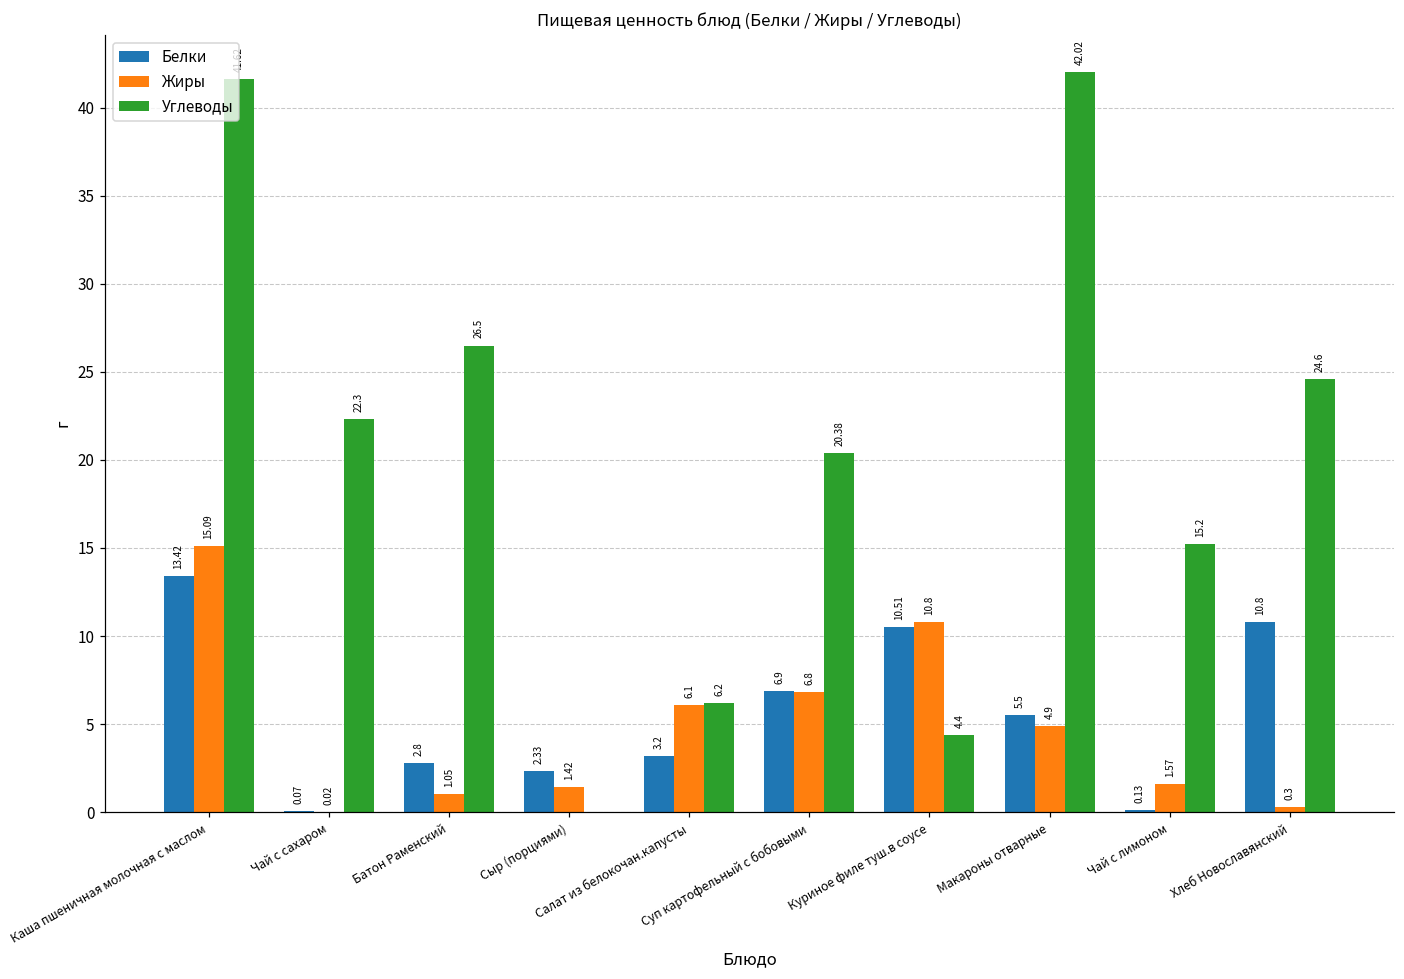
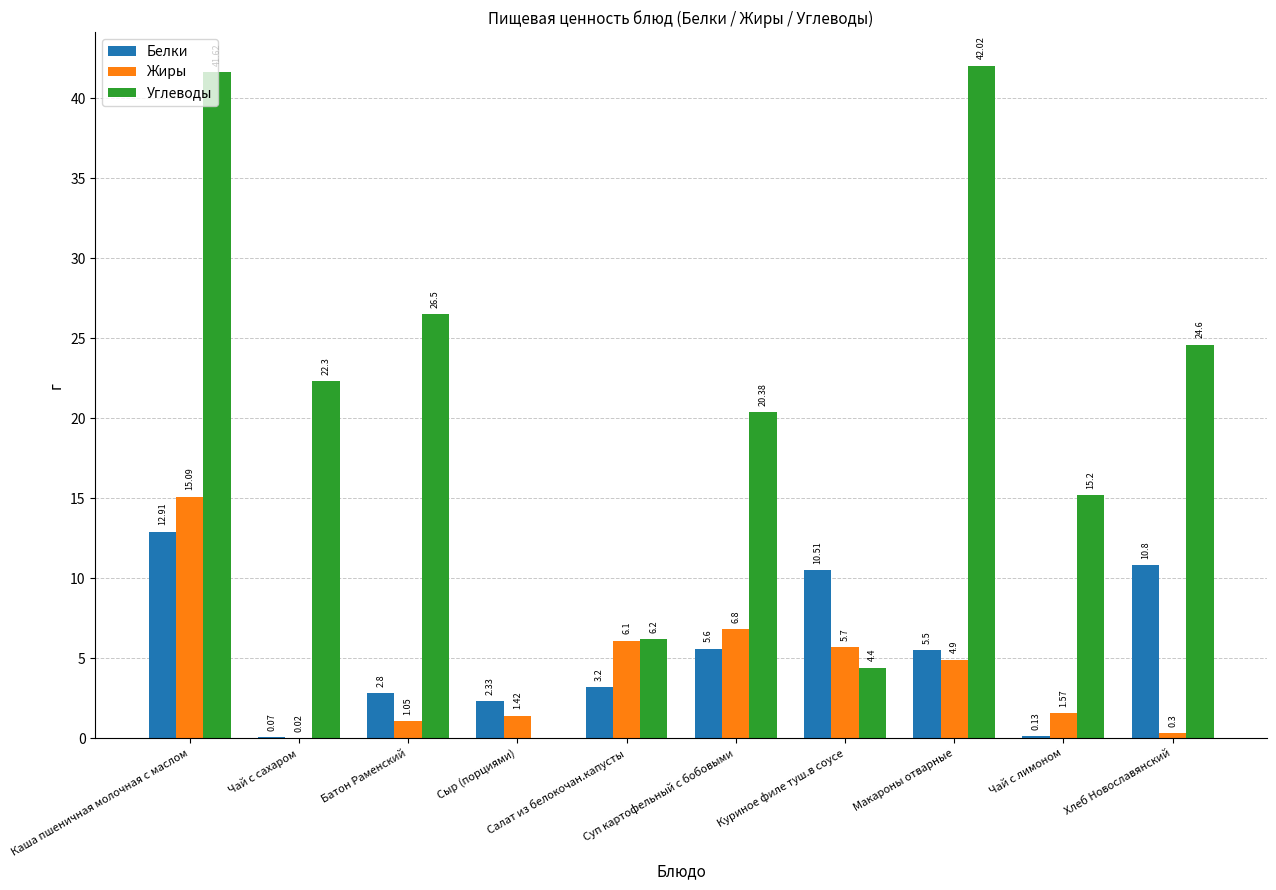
  {
    "Белки": {
-     "Каша пшеничная молочная с маслом": 13.42,
+     "Каша пшеничная молочная с маслом": 12.91,
      "Чай с сахаром": 0.07,
      "Батон Раменский": 2.8,
      "Сыр (порциями)": 2.33,
      "Салат из белокочан.капусты": 3.2,
-     "Суп картофельный с бобовыми": 6.9,
+     "Суп картофельный с бобовыми": 5.6,
      "Куриное филе туш.в соусе": 10.51,
      "Макароны отварные": 5.5,
      "Чай с лимоном": 0.13,
      "Хлеб Новославянский": 10.8
    },
    "Жиры": {
      "Каша пшеничная молочная с маслом": 15.09,
      "Чай с сахаром": 0.02,
      "Батон Раменский": 1.05,
      "Сыр (порциями)": 1.42,
      "Салат из белокочан.капусты": 6.1,
      "Суп картофельный с бобовыми": 6.8,
-     "Куриное филе туш.в соусе": 10.8,
+     "Куриное филе туш.в соусе": 5.7,
      "Макароны отварные": 4.9,
      "Чай с лимоном": 1.57,
      "Хлеб Новославянский": 0.3
    },
    "Углеводы": {
      "Чай с сахаром": 22.3,
      "Батон Раменский": 26.5,
      "Салат из белокочан.капусты": 6.2,
      "Суп картофельный с бобовыми": 20.38,
      "Куриное филе туш.в соусе": 4.4,
      "Макароны отварные": 42.02,
      "Чай с лимоном": 15.2,
      "Хлеб Новославянский": 24.6
    }
  }
